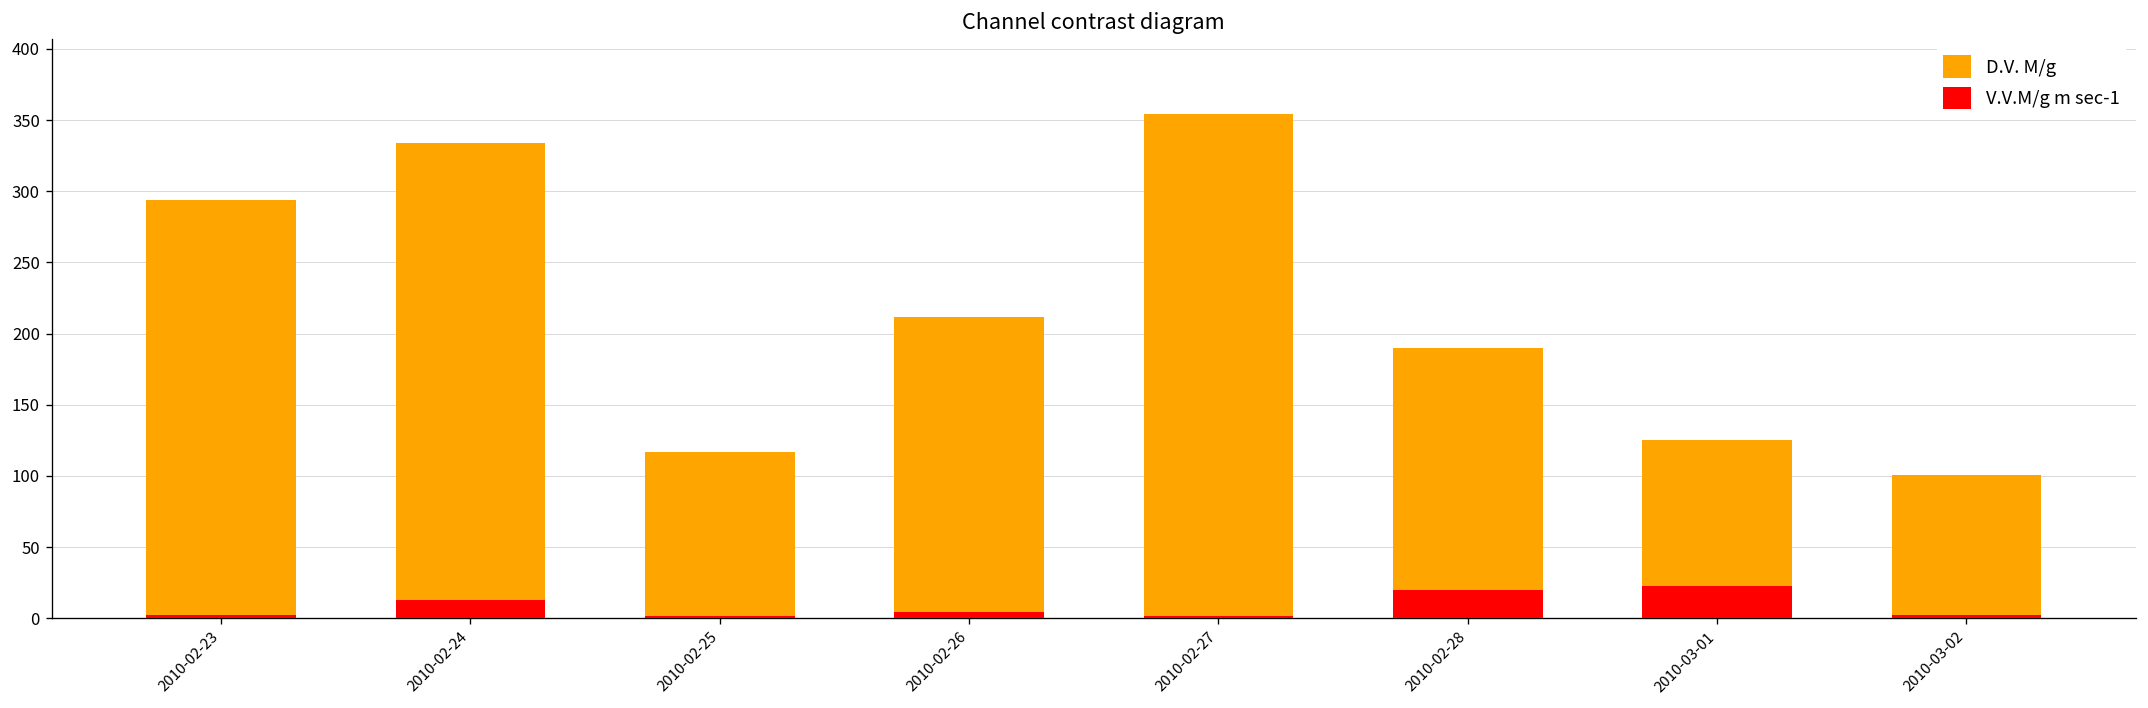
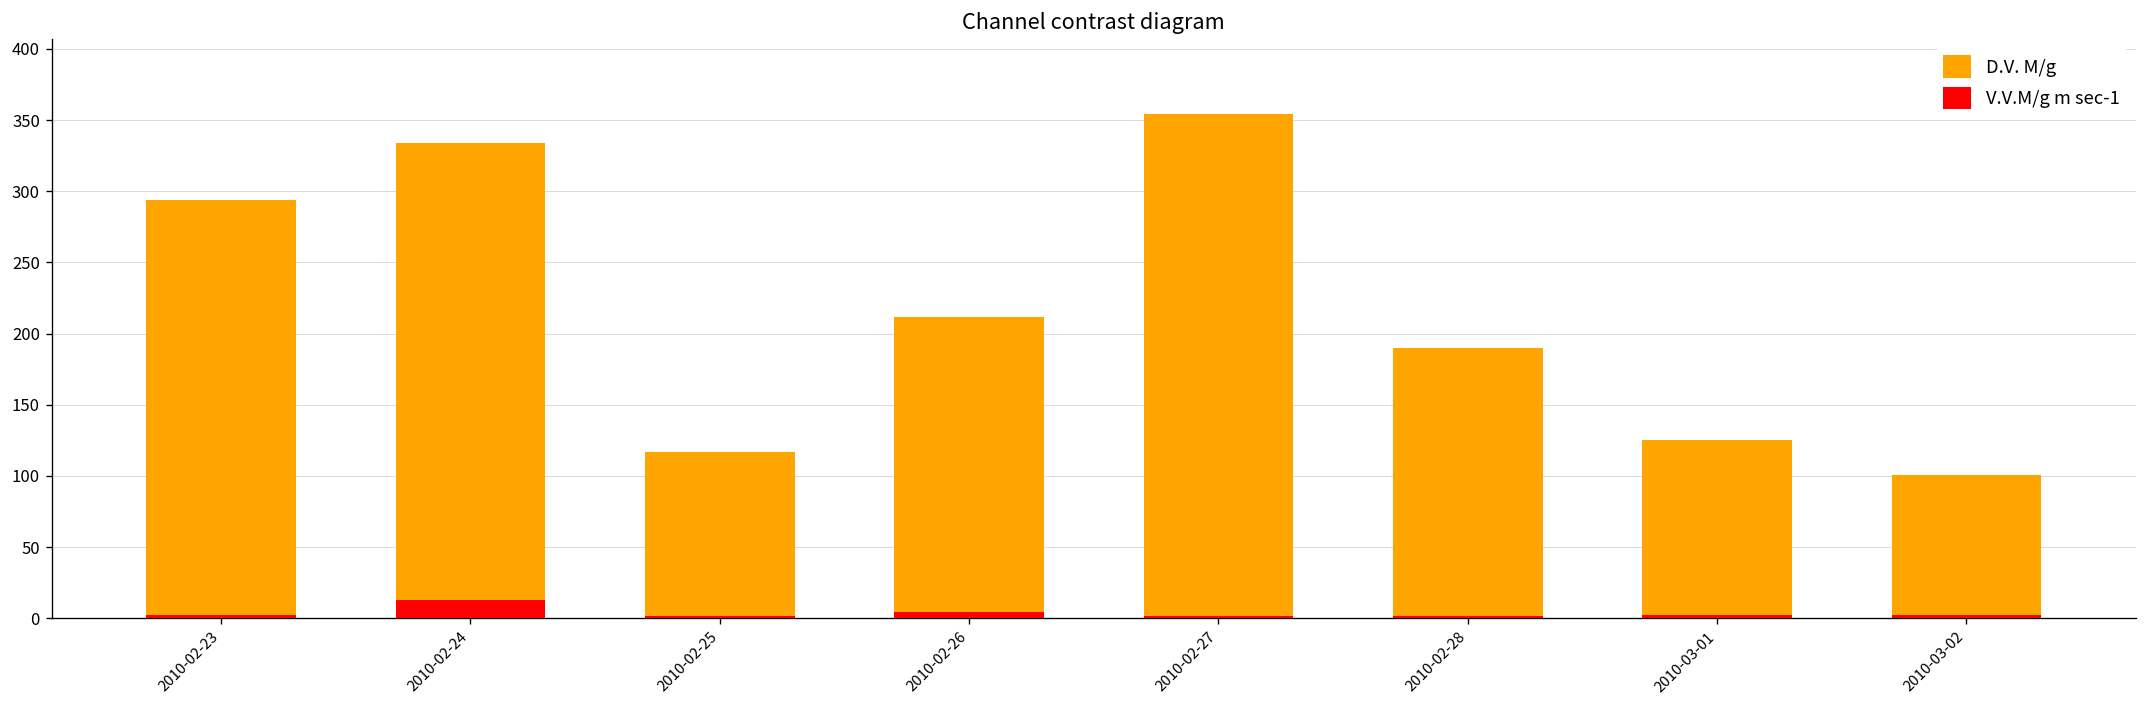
  {
    "D.V. M/g": {
      "2010-02-23": 294,
      "2010-02-24": 334,
      "2010-02-25": 117,
      "2010-02-26": 212,
      "2010-02-27": 354,
      "2010-02-28": 190,
      "2010-03-01": 125,
      "2010-03-02": 101
    },
    "V.V.M/g m sec-1": {
-     "2010-02-28": 20,
-     "2010-03-01": 23
+     "2010-02-28": 2,
+     "2010-03-01": 3
    }
  }
